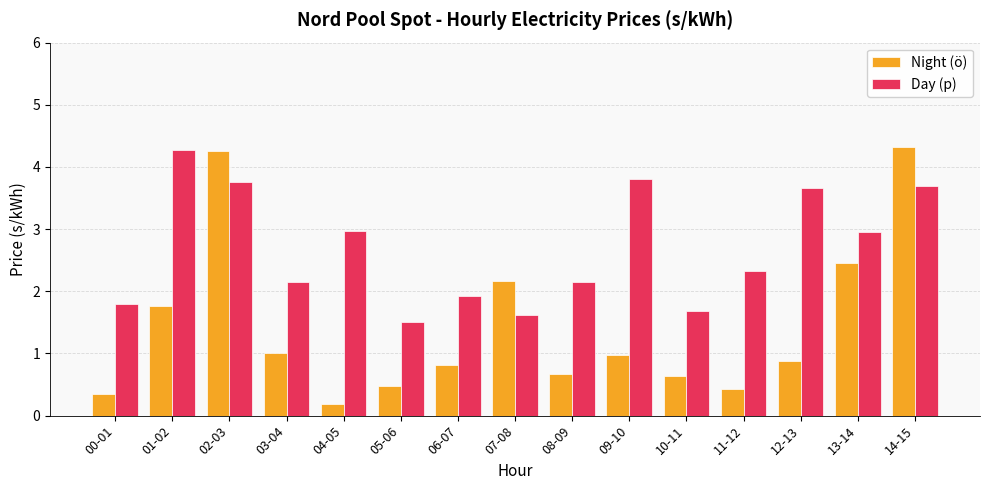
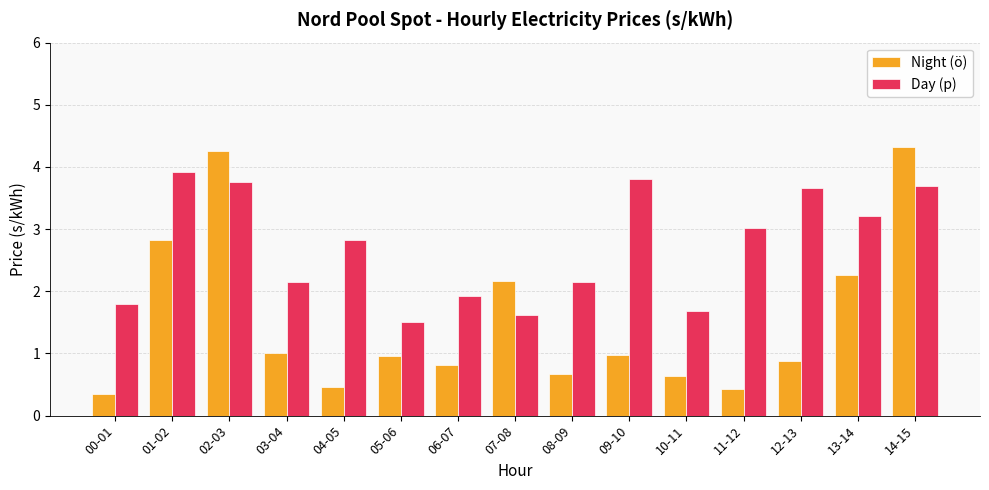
  {
    "Night (ö)": {
      "00-01": 0.3,
-     "01-02": 1.8,
+     "01-02": 2.8,
      "02-03": 4.3,
      "03-04": 1.0,
-     "04-05": 0.2,
-     "05-06": 0.5,
+     "04-05": 0.5,
+     "05-06": 1.0,
      "06-07": 0.8,
      "07-08": 2.2,
      "08-09": 0.7,
      "09-10": 1.0,
      "10-11": 0.6,
      "11-12": 0.4,
      "12-13": 0.9,
-     "13-14": 2.5,
+     "13-14": 2.3,
      "14-15": 4.3
    },
    "Day (p)": {
      "00-01": 1.8,
-     "01-02": 4.3,
+     "01-02": 3.9,
      "02-03": 3.8,
      "03-04": 2.2,
-     "04-05": 3.0,
+     "04-05": 2.8,
      "05-06": 1.5,
      "06-07": 1.9,
      "07-08": 1.6,
      "08-09": 2.1,
      "09-10": 3.8,
      "10-11": 1.7,
-     "11-12": 2.3,
+     "11-12": 3.0,
      "12-13": 3.7,
-     "13-14": 3.0,
+     "13-14": 3.2,
      "14-15": 3.7
    }
  }
